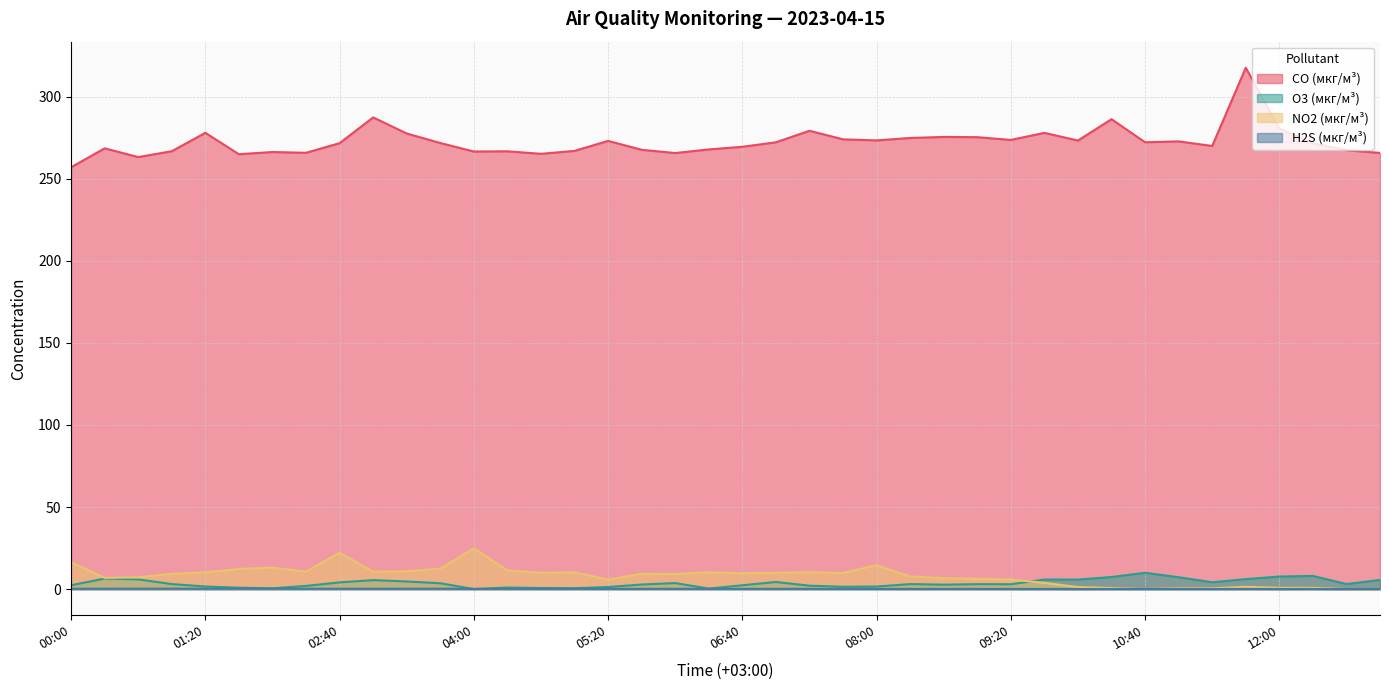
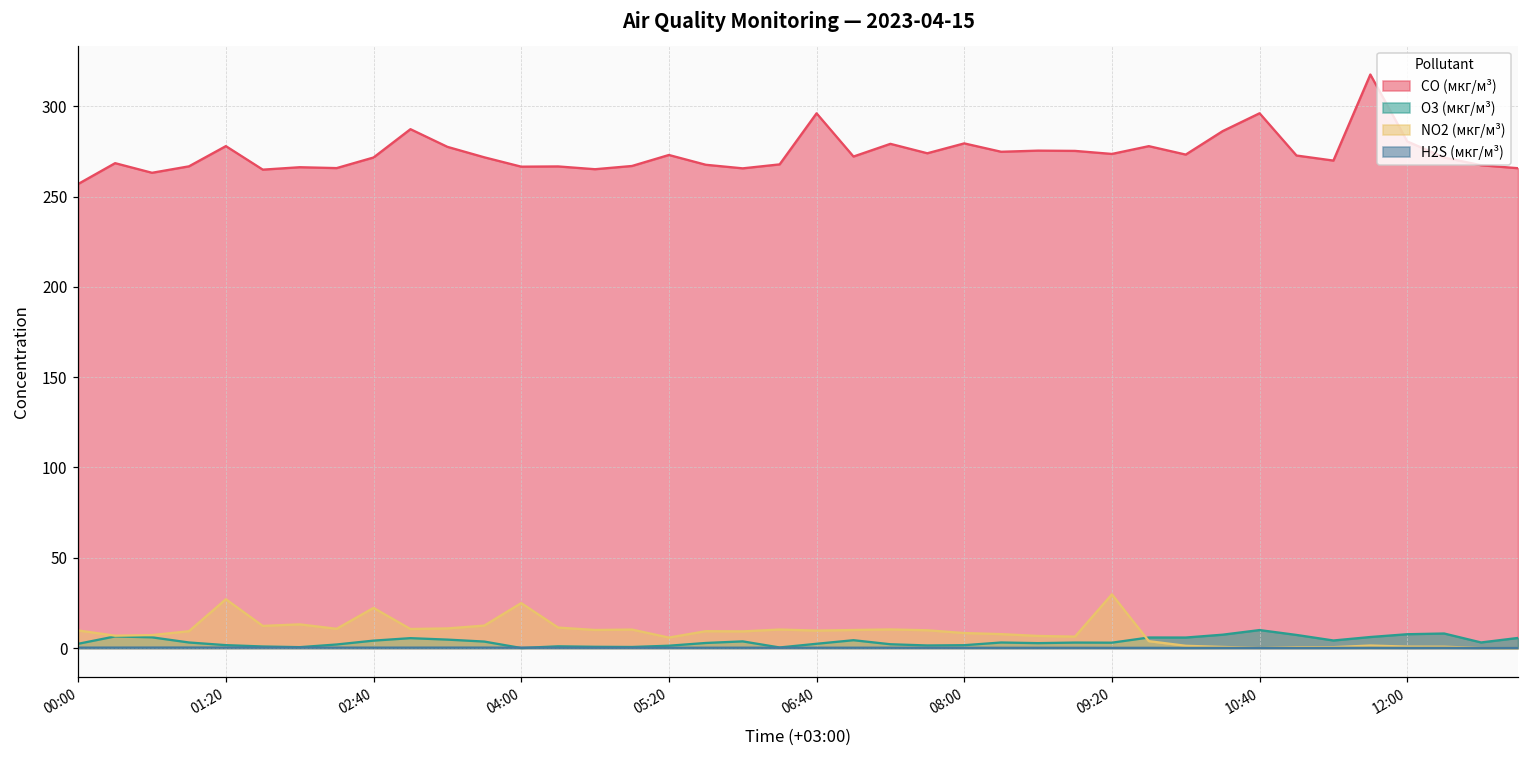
  {
    "CO (мкг/м³)": {
      "00:00": 257,
      "01:20": 278,
      "02:40": 272,
      "04:00": 267,
      "05:20": 273,
-     "06:40": 269,
-     "08:00": 273,
+     "06:40": 296,
+     "08:00": 279,
      "09:20": 274,
-     "10:40": 272
+     "10:40": 296
    },
    "NO2 (мкг/м³)": {
-     "00:00": 16,
-     "01:20": 10,
+     "00:00": 10,
+     "01:20": 27,
      "02:40": 22,
      "04:00": 25,
      "05:20": 6,
      "06:40": 10,
-     "08:00": 15,
-     "09:20": 6
+     "08:00": 8,
+     "09:20": 30
    }
  }
